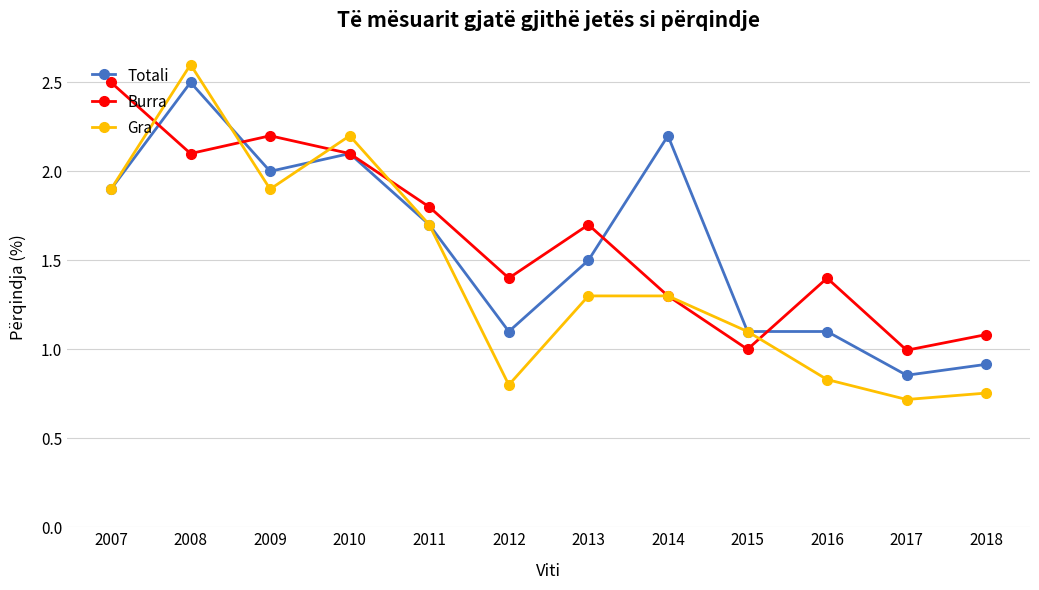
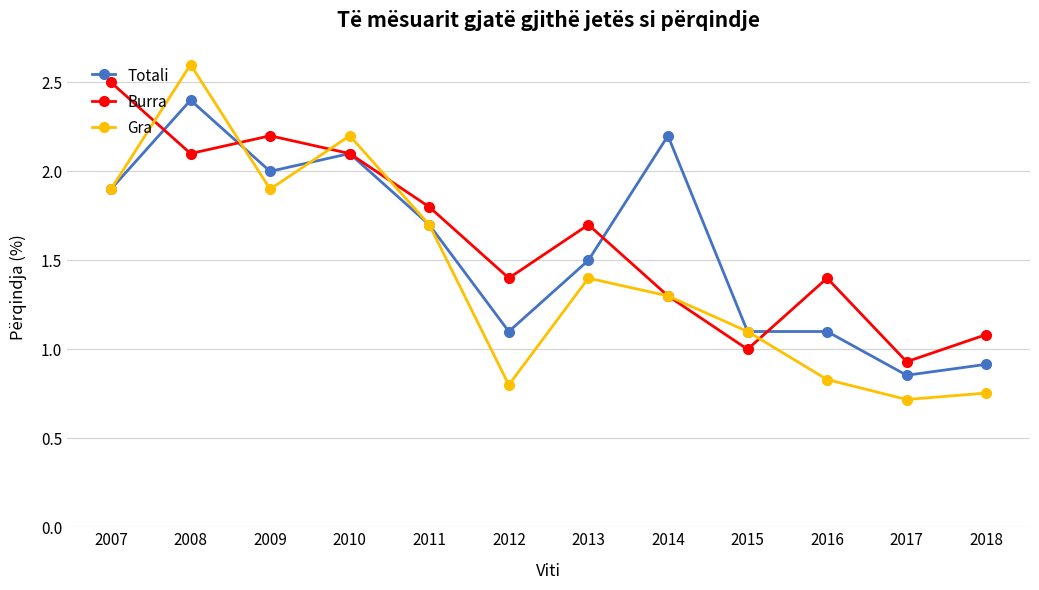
  {
    "Totali": {
-     "2008": 2.5,
+     "2008": 2.4,
      "2009": 2.0,
      "2012": 1.1,
      "2013": 1.5,
      "2014": 2.2,
      "2016": 1.1,
      "2017": 0.85,
      "2018": 0.92
    },
    "Burra": {
      "2007": 2.50,
      "2008": 2.10,
      "2009": 2.20,
      "2011": 1.80,
      "2012": 1.40,
      "2013": 1.70,
      "2015": 1.00,
      "2016": 1.40,
-     "2017": 0.99,
+     "2017": 0.93,
      "2018": 1.08
    },
    "Gra": {
      "2008": 2.6,
      "2009": 1.9,
      "2010": 2.2,
      "2012": 0.8,
-     "2013": 1.3,
+     "2013": 1.4,
      "2016": 0.83,
      "2017": 0.72,
      "2018": 0.75
    }
  }
